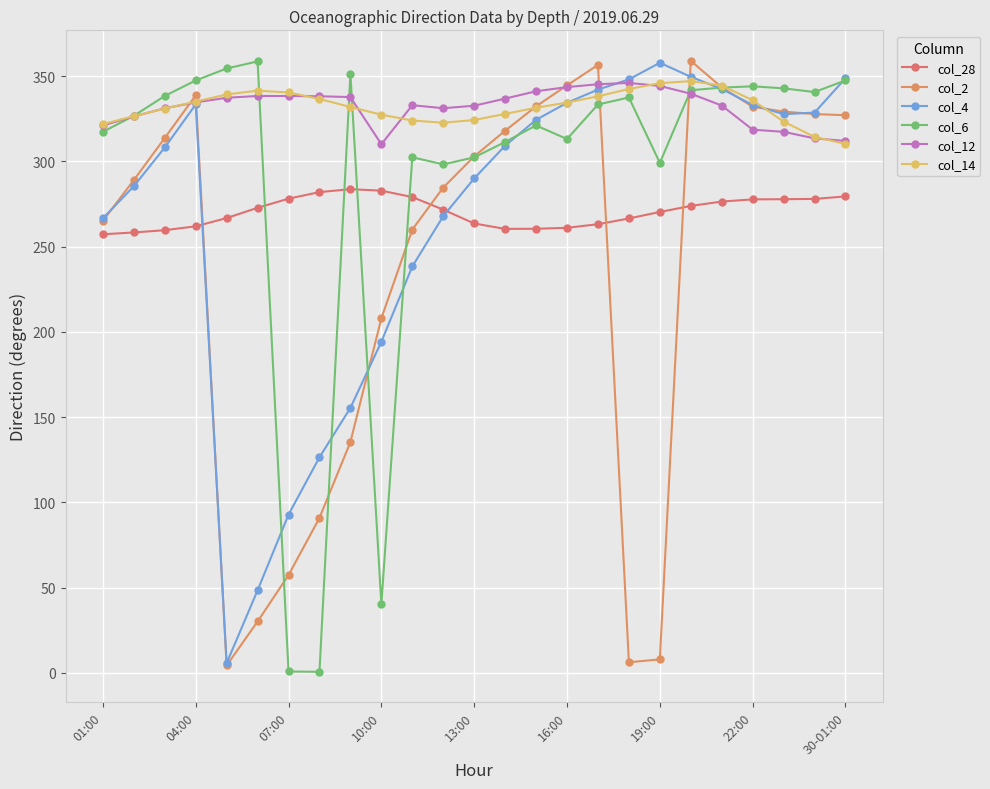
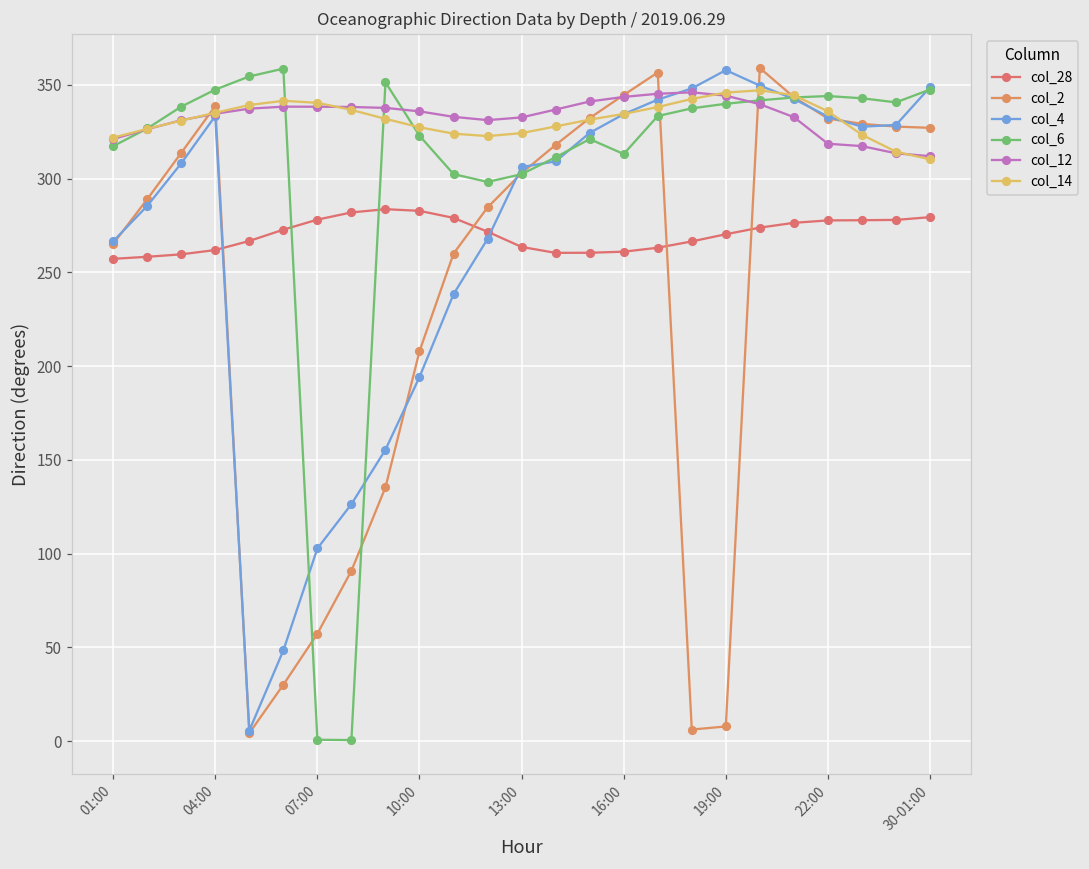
  {
    "col_4": {
-     "07:00": 93,
+     "07:00": 103,
      "10:00": 194,
-     "13:00": 290,
+     "13:00": 306,
      "19:00": 358
    },
    "col_6": {
      "01:00": 317,
      "04:00": 347,
      "07:00": 1,
-     "10:00": 40,
+     "10:00": 323,
      "16:00": 313,
-     "19:00": 299,
+     "19:00": 340,
      "22:00": 344
    },
    "col_12": {
      "07:00": 338,
-     "10:00": 310,
+     "10:00": 336,
      "13:00": 333,
      "19:00": 344,
      "22:00": 319,
      "30-01:00": 312
    }
  }
